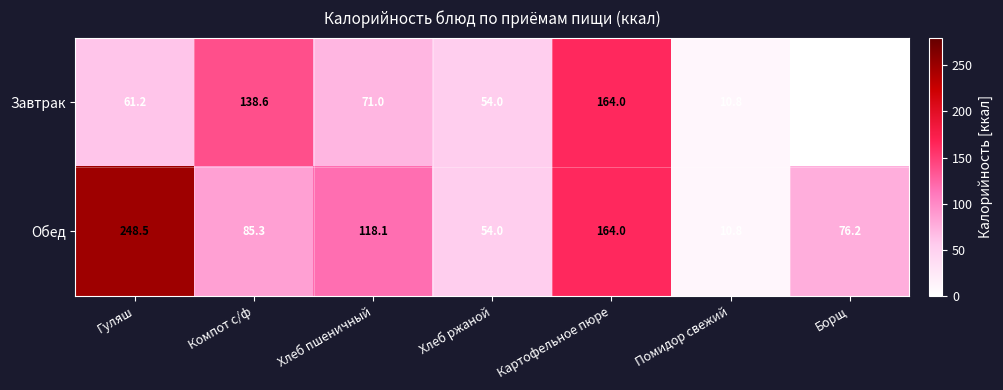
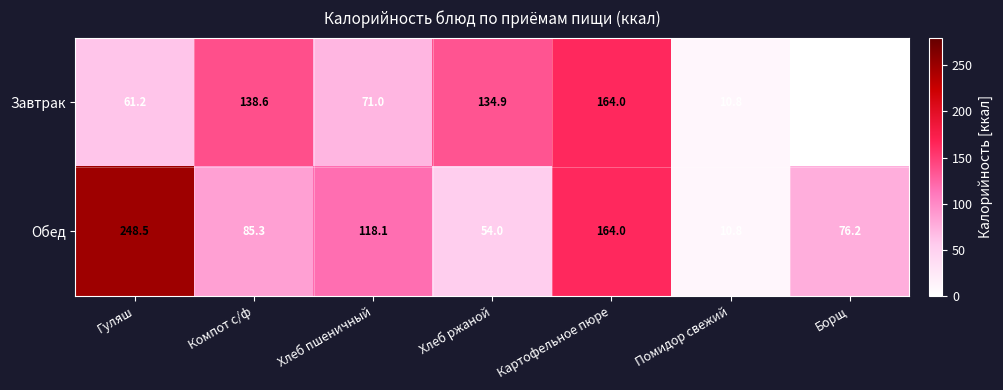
  {
    "Завтрак": {
      "Гуляш": 61.2,
      "Компот с/ф": 138.6,
      "Хлеб пшеничный": 71.0,
-     "Хлеб ржаной": 54.0,
+     "Хлеб ржаной": 134.9,
      "Картофельное пюре": 164.0
    },
    "Обед": {
      "Гуляш": 248.5,
      "Компот с/ф": 85.3,
      "Хлеб пшеничный": 118.1,
      "Хлеб ржаной": 54.0,
      "Картофельное пюре": 164.0,
      "Борщ": 76.2
    }
  }
